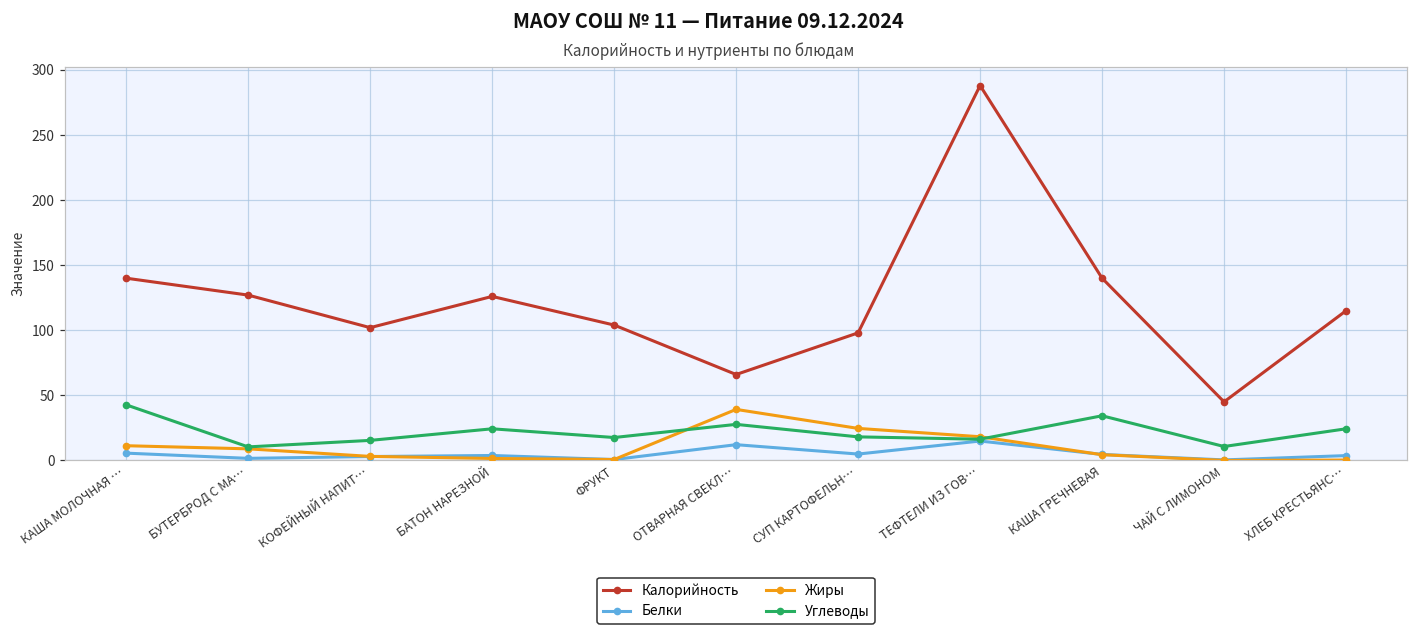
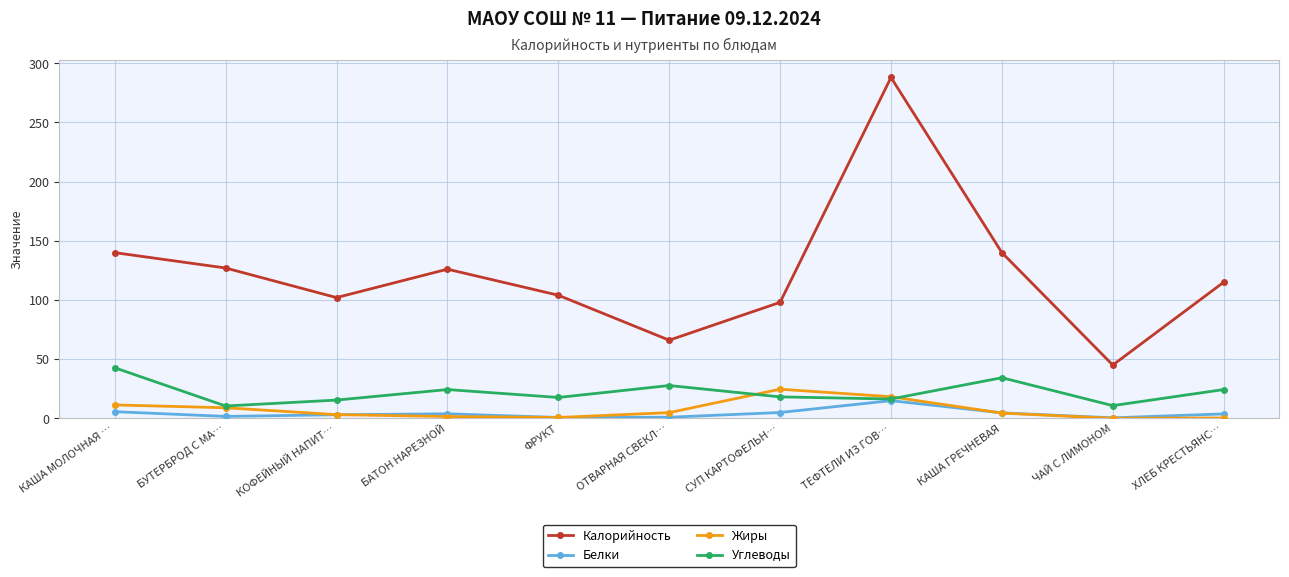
  {
    "Калорийность": {
      "КАША МОЛОЧНАЯ …": 140,
      "БУТЕРБРОД С МА…": 127,
      "КОФЕЙНЫЙ НАПИТ…": 102,
      "БАТОН НАРЕЗНОЙ": 126,
      "ФРУКТ": 104,
      "ОТВАРНАЯ СВЕКЛ…": 66,
      "СУП КАРТОФЕЛЬН…": 98,
      "ТЕФТЕЛИ ИЗ ГОВ…": 288,
      "КАША ГРЕЧНЕВАЯ": 140,
      "ЧАЙ С ЛИМОНОМ": 45,
      "ХЛЕБ КРЕСТЬЯНС…": 115
    },
    "Белки": {
      "КАША МОЛОЧНАЯ …": 6,
      "БУТЕРБРОД С МА…": 2,
      "БАТОН НАРЕЗНОЙ": 4,
-     "ОТВАРНАЯ СВЕКЛ…": 12,
+     "ОТВАРНАЯ СВЕКЛ…": 1,
      "СУП КАРТОФЕЛЬН…": 5,
      "ХЛЕБ КРЕСТЬЯНС…": 4
    },
    "Жиры": {
      "КАША МОЛОЧНАЯ …": 11,
      "БАТОН НАРЕЗНОЙ": 2,
-     "ОТВАРНАЯ СВЕКЛ…": 39,
+     "ОТВАРНАЯ СВЕКЛ…": 5,
      "СУП КАРТОФЕЛЬН…": 25,
      "ХЛЕБ КРЕСТЬЯНС…": 0
    },
    "Углеводы": {
      "КАША МОЛОЧНАЯ …": 43,
      "КОФЕЙНЫЙ НАПИТ…": 15,
      "БАТОН НАРЕЗНОЙ": 24,
      "ФРУКТ": 18,
      "ОТВАРНАЯ СВЕКЛ…": 28,
      "СУП КАРТОФЕЛЬН…": 18,
      "КАША ГРЕЧНЕВАЯ": 34,
      "ЧАЙ С ЛИМОНОМ": 11,
      "ХЛЕБ КРЕСТЬЯНС…": 24
    }
  }
